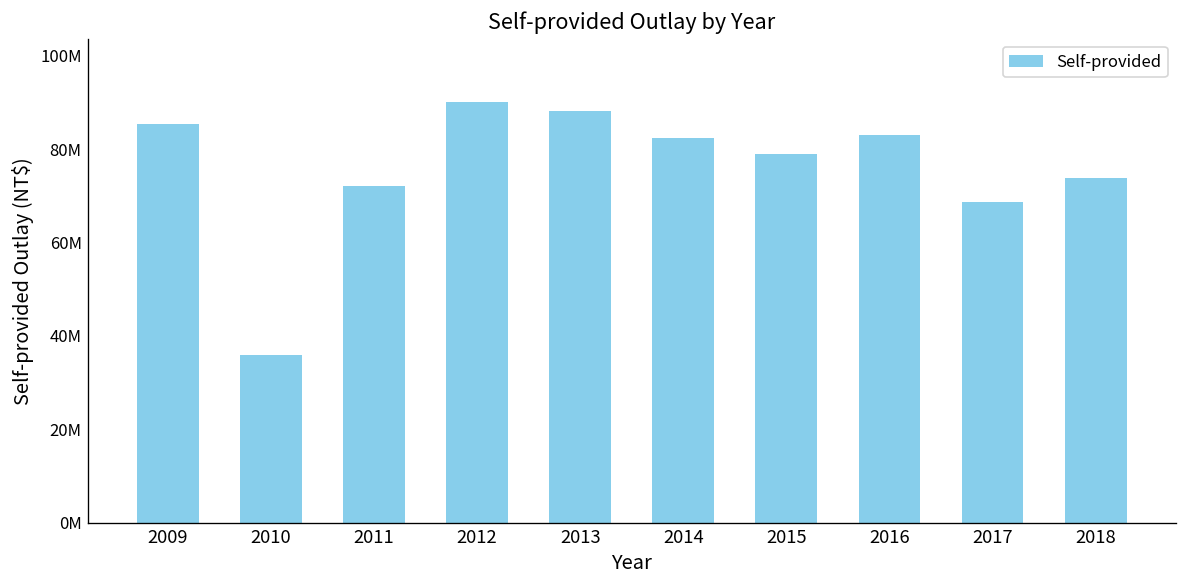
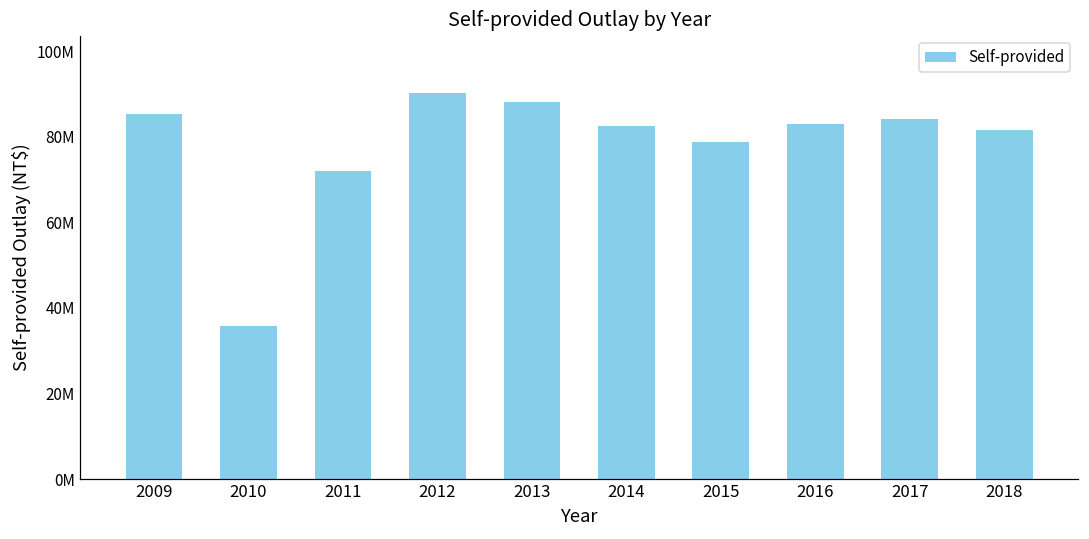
  {
    "2009": 85000000,
    "2010": 36000000,
    "2011": 72000000,
    "2012": 90000000,
    "2013": 88000000,
    "2014": 82000000,
    "2015": 79000000,
    "2016": 83000000,
-   "2017": 69000000,
-   "2018": 74000000
+   "2017": 84000000,
+   "2018": 82000000
  }
